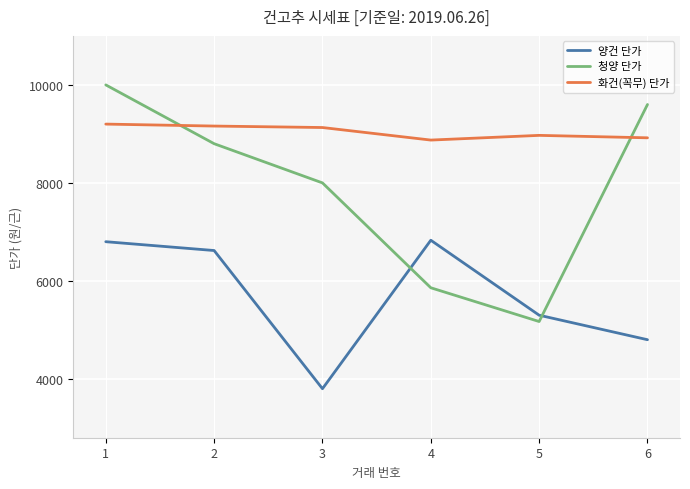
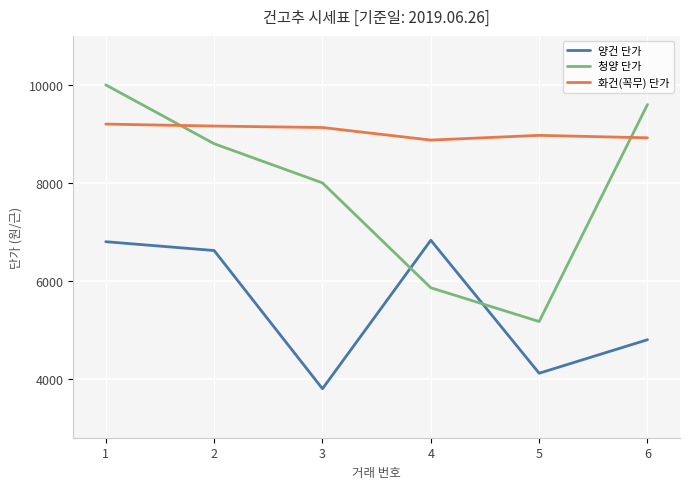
  {
    "양건 단가": {
      "1": 6800,
      "2": 6600,
      "3": 3800,
      "4": 6800,
-     "5": 5300,
+     "5": 4100,
      "6": 4800
    },
    "청양 단가": {
      "1": 10000,
      "2": 8800,
      "3": 8000,
      "4": 5900,
      "5": 5200,
      "6": 9600
    },
    "화건(꼭무) 단가": {
      "1": 9200,
      "2": 9200,
      "3": 9100,
      "4": 8900,
      "5": 9000,
      "6": 8900
    }
  }
